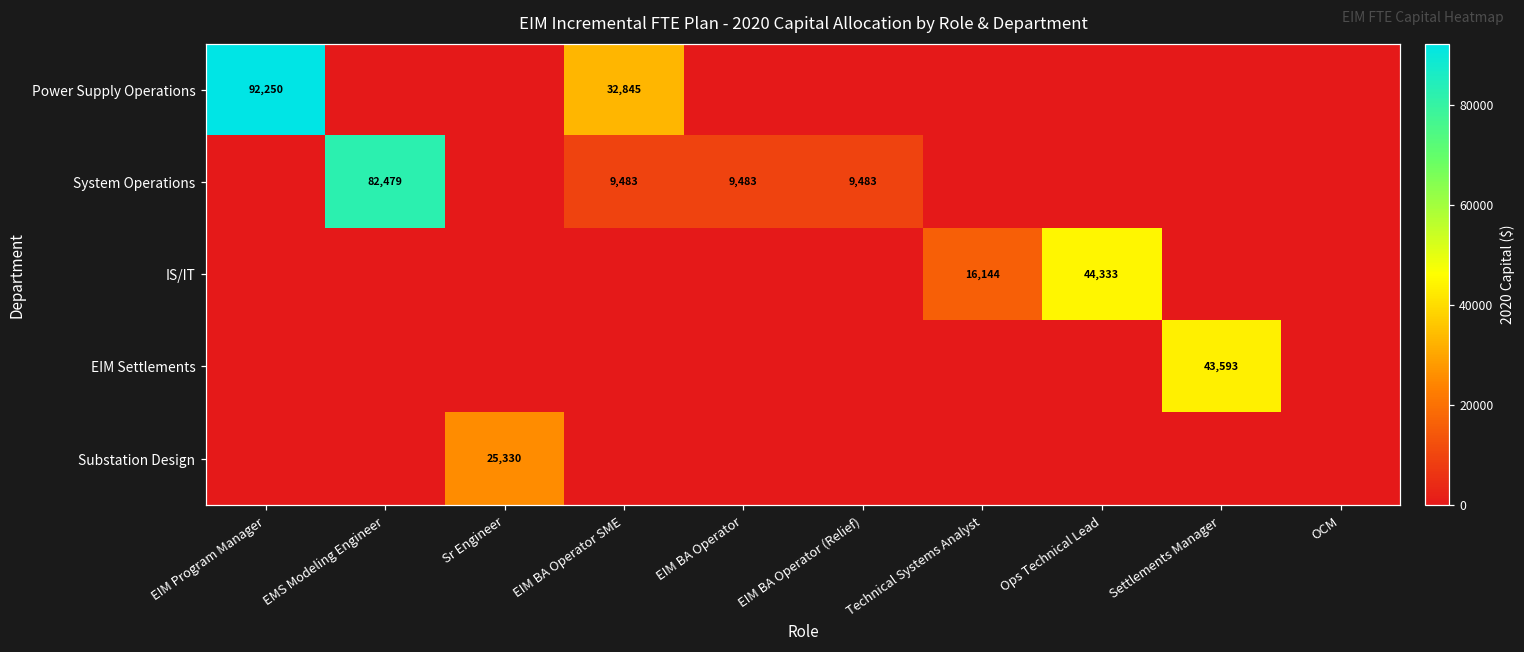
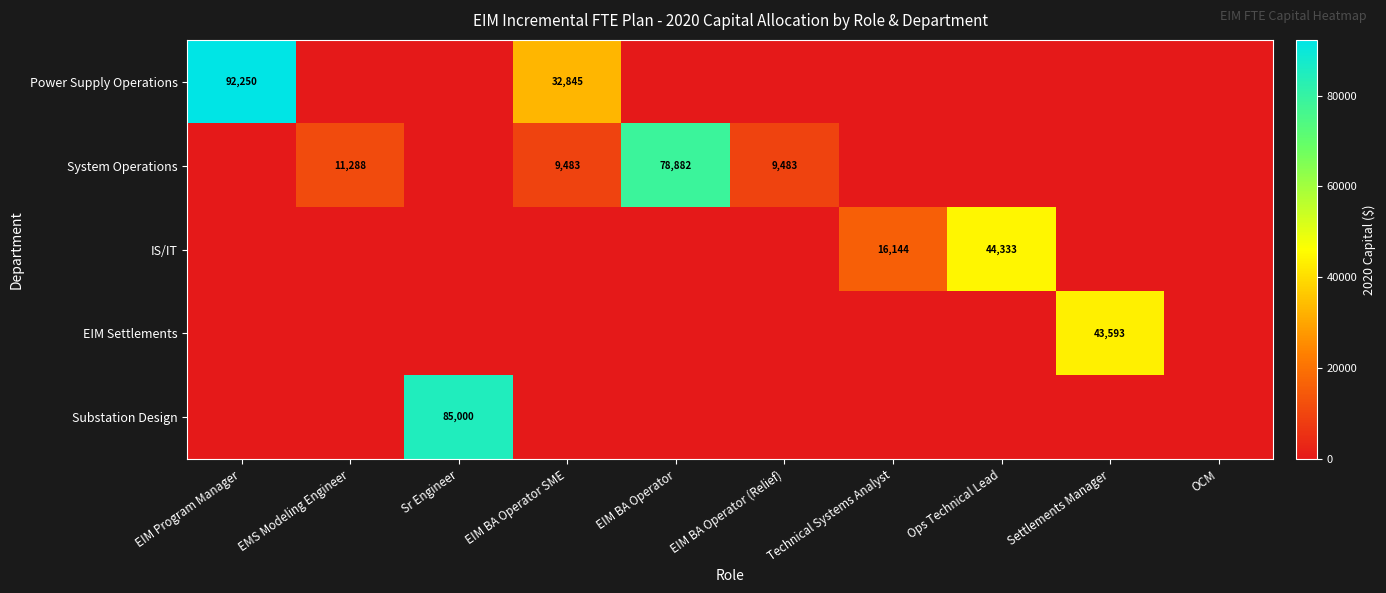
  {
    "Power Supply Operations": {
      "EIM Program Manager": "92,250",
      "EIM BA Operator SME": "32,845"
    },
    "System Operations": {
-     "EMS Modeling Engineer": "82,479",
+     "EMS Modeling Engineer": "11,288",
      "EIM BA Operator SME": "9,483",
-     "EIM BA Operator": "9,483",
+     "EIM BA Operator": "78,882",
      "EIM BA Operator (Relief)": "9,483"
    },
    "IS/IT": {
      "Technical Systems Analyst": "16,144",
      "Ops Technical Lead": "44,333"
    },
    "EIM Settlements": {
      "Settlements Manager": "43,593"
    },
    "Substation Design": {
-     "Sr Engineer": "25,330"
+     "Sr Engineer": "85,000"
    }
  }
